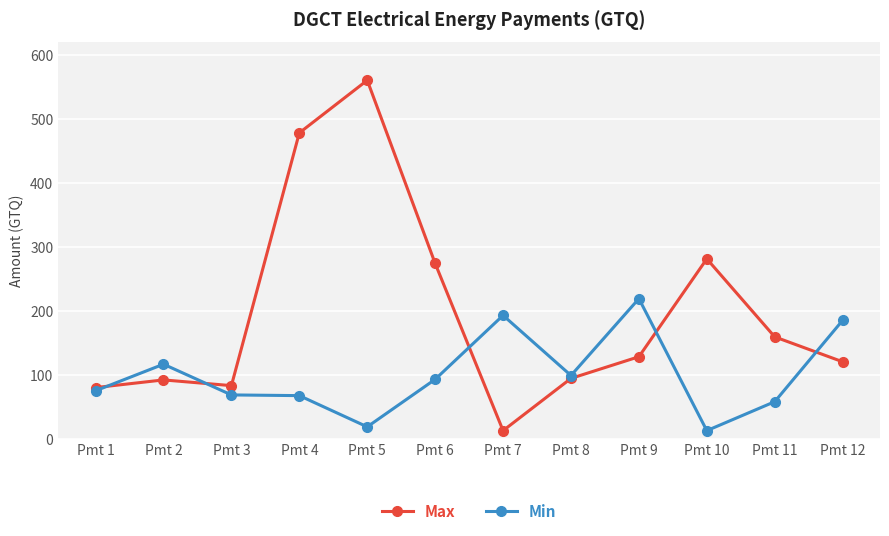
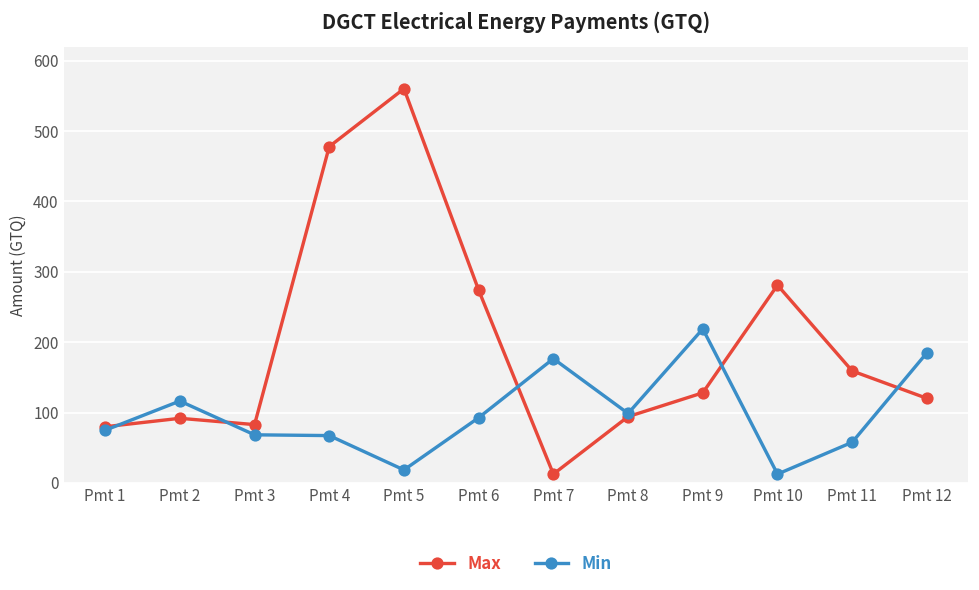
  {
    "Max": {
      "Pmt 1": 80,
      "Pmt 2": 90,
      "Pmt 3": 80,
      "Pmt 4": 480,
      "Pmt 5": 560,
      "Pmt 6": 270,
      "Pmt 7": 10,
      "Pmt 8": 90,
      "Pmt 9": 130,
      "Pmt 10": 280,
      "Pmt 11": 160,
      "Pmt 12": 120
    },
    "Min": {
      "Pmt 1": 70,
      "Pmt 2": 120,
      "Pmt 3": 70,
      "Pmt 4": 70,
      "Pmt 5": 20,
      "Pmt 6": 90,
-     "Pmt 7": 190,
+     "Pmt 7": 180,
      "Pmt 8": 100,
      "Pmt 9": 220,
      "Pmt 10": 10,
      "Pmt 11": 60,
      "Pmt 12": 180
    }
  }
